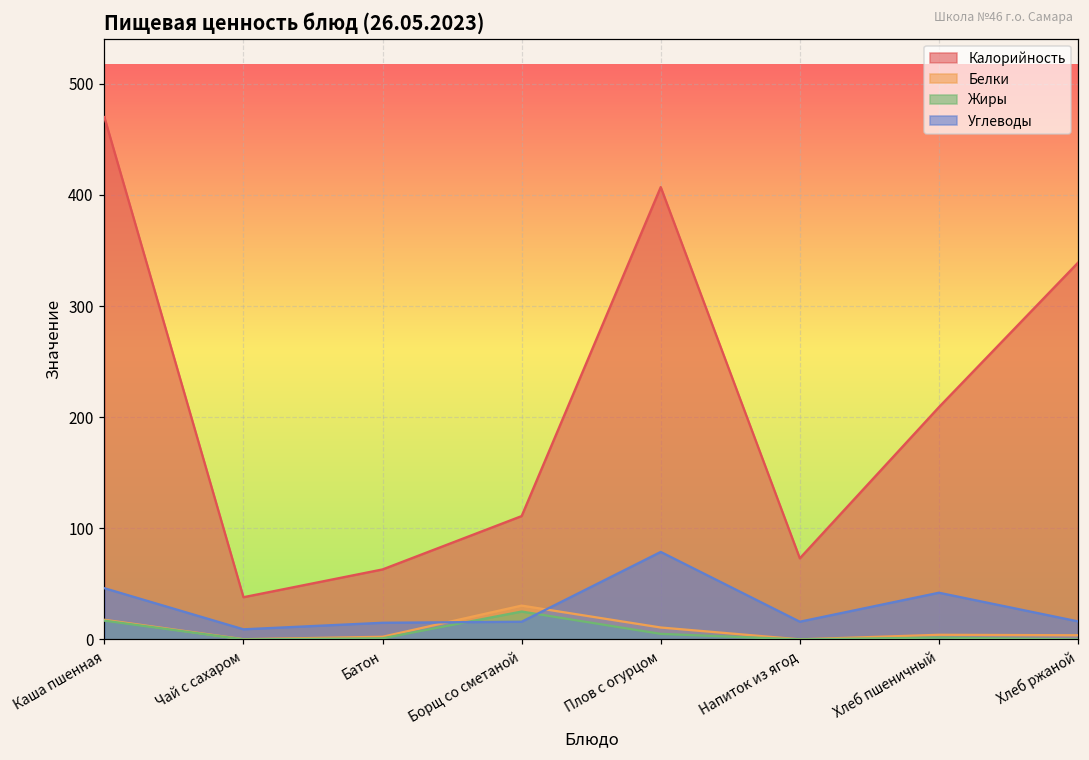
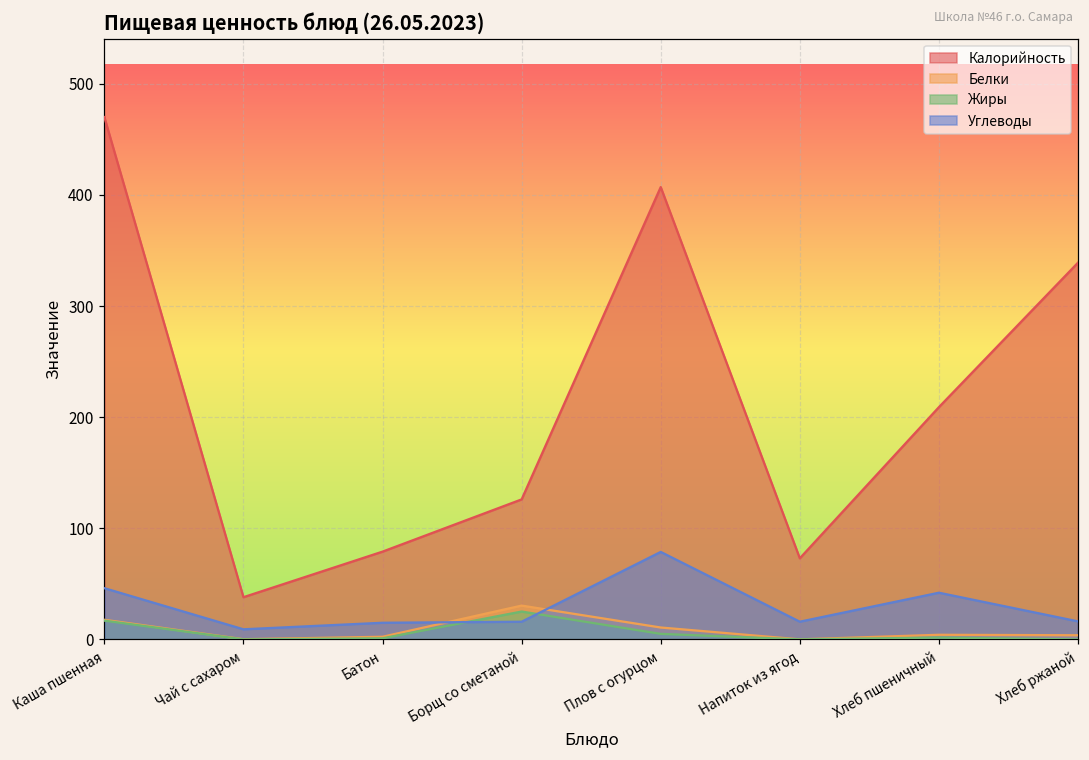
  {
    "Калорийность": {
      "Каша пшенная": 470,
      "Чай с сахаром": 38,
-     "Батон": 63,
-     "Борщ со сметаной": 111,
+     "Батон": 79,
+     "Борщ со сметаной": 126,
      "Плов с огурцом": 407,
      "Напиток из ягод": 73,
      "Хлеб пшеничный": 209,
      "Хлеб ржаной": 339
    },
    "Белки": {
      "Борщ со сметаной": 30,
      "Плов с огурцом": 11,
      "Хлеб ржаной": 4
    },
    "Жиры": {
      "Борщ со сметаной": 25,
      "Плов с огурцом": 5,
      "Хлеб ржаной": 0
    },
    "Углеводы": {
      "Каша пшенная": 46,
      "Чай с сахаром": 9,
      "Батон": 15,
      "Борщ со сметаной": 16,
      "Плов с огурцом": 79,
      "Напиток из ягод": 16,
      "Хлеб пшеничный": 42,
      "Хлеб ржаной": 16
    }
  }
